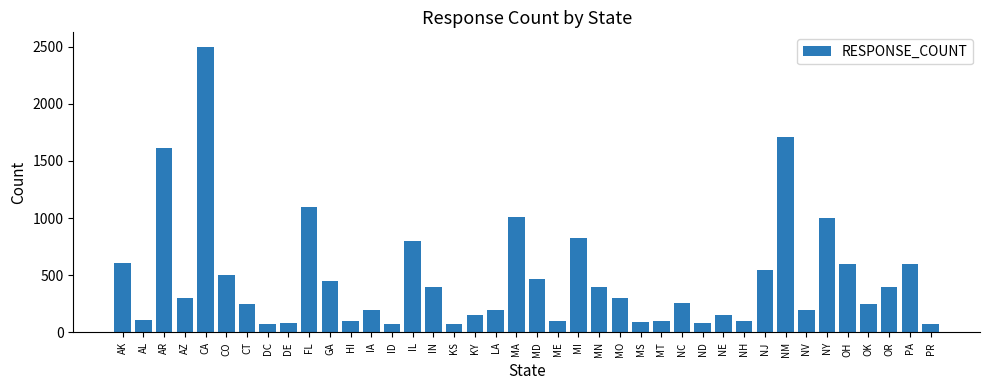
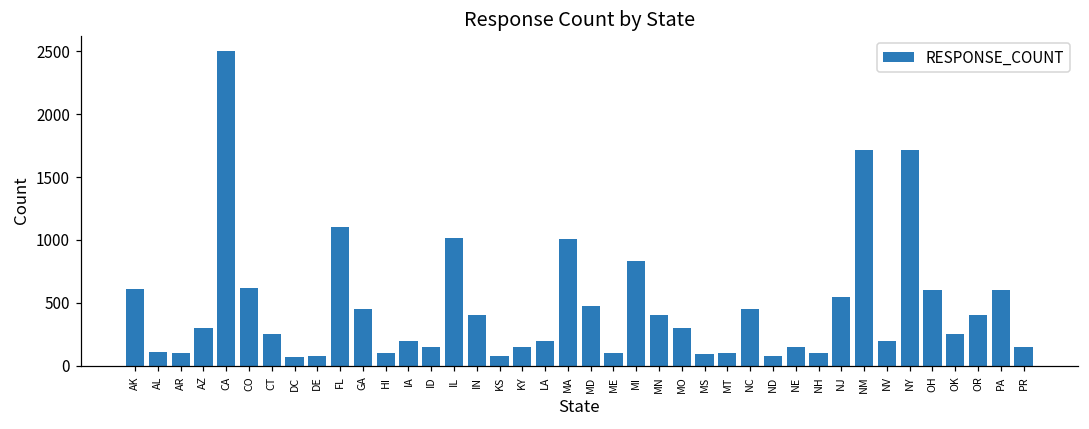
  {
    "AK": 610,
    "AL": 110,
-   "AR": 1610,
+   "AR": 100,
    "AZ": 300,
    "CA": 2500,
-   "CO": 500,
+   "CO": 620,
    "CT": 250,
    "DC": 70,
    "DE": 80,
    "FL": 1100,
    "GA": 450,
    "HI": 100,
    "IA": 200,
-   "ID": 70,
-   "IL": 800,
+   "ID": 150,
+   "IL": 1010,
    "IN": 400,
    "KS": 80,
    "KY": 150,
    "LA": 200,
    "MA": 1010,
    "MD": 470,
    "ME": 100,
    "MI": 830,
    "MN": 400,
    "MO": 300,
    "MS": 90,
    "MT": 100,
-   "NC": 260,
+   "NC": 450,
    "ND": 80,
    "NE": 150,
    "NH": 100,
    "NJ": 550,
    "NM": 1710,
    "NV": 200,
-   "NY": 1000,
+   "NY": 1720,
    "OH": 600,
    "OK": 250,
    "OR": 400,
    "PA": 600,
-   "PR": 70
+   "PR": 150
  }
